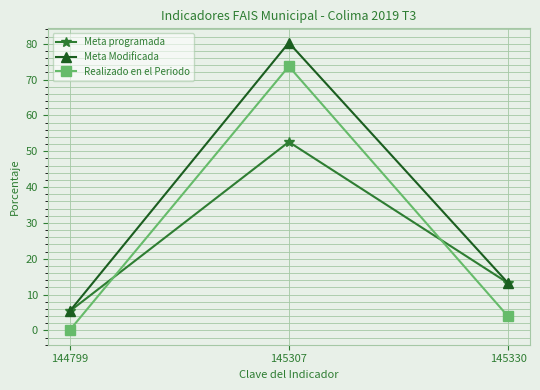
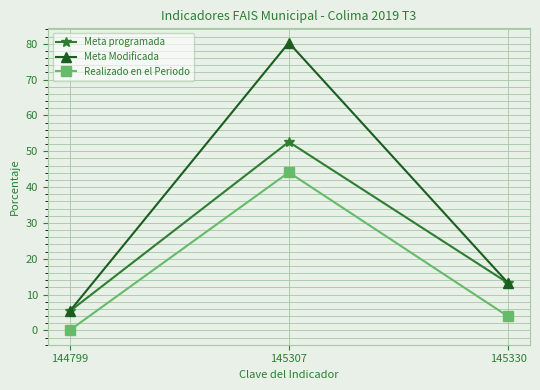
  {
    "Realizado en el Periodo": {
      "144799": 0,
-     "145307": 74,
+     "145307": 44,
      "145330": 4
    }
  }
